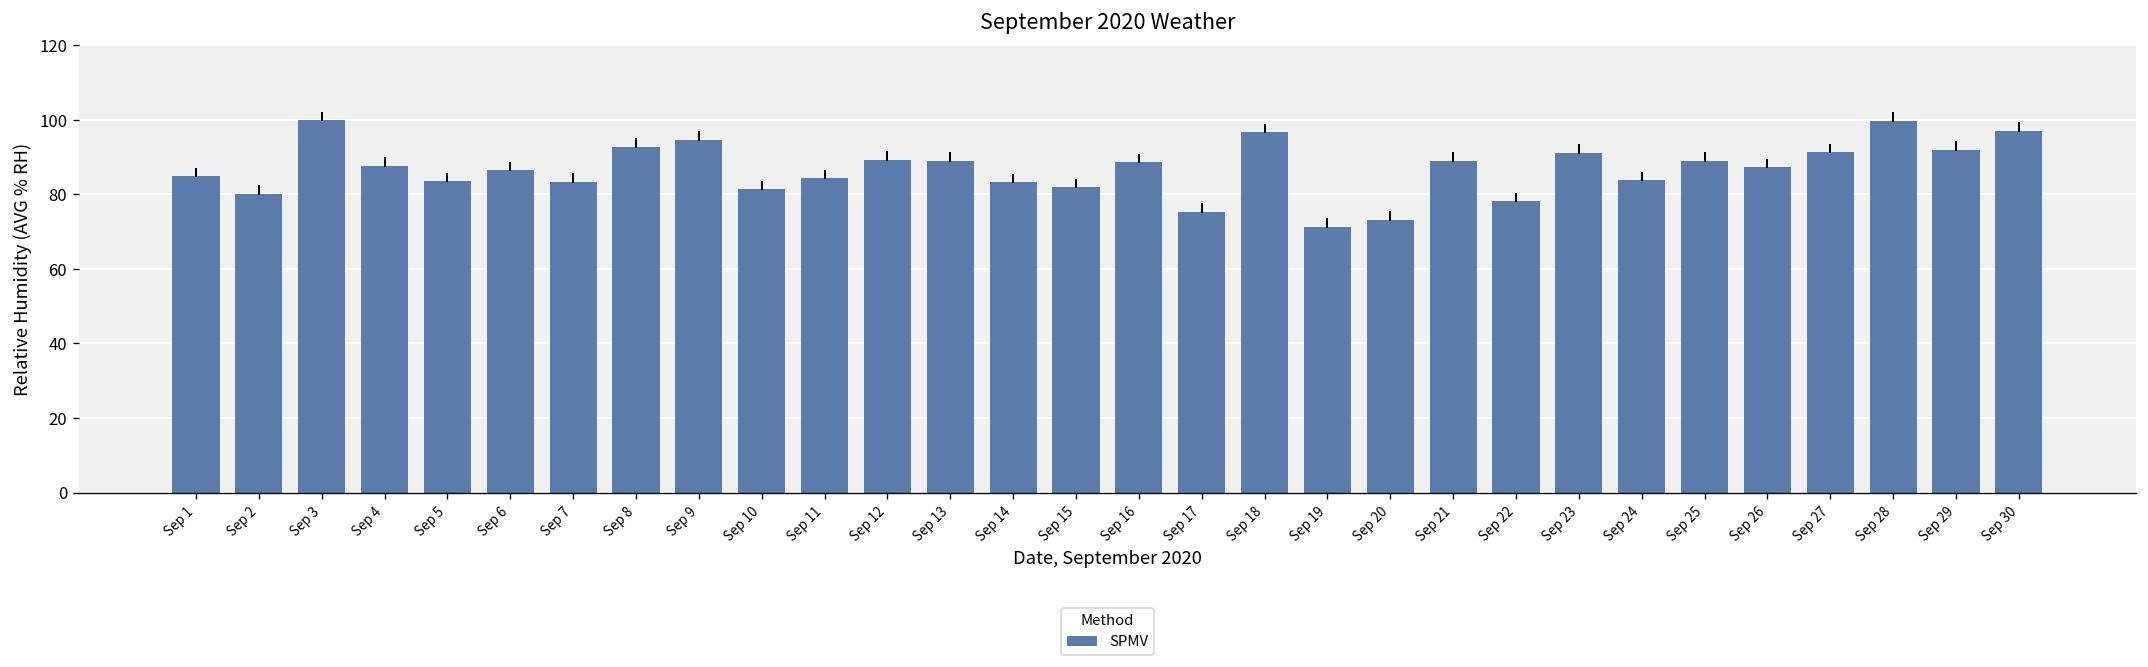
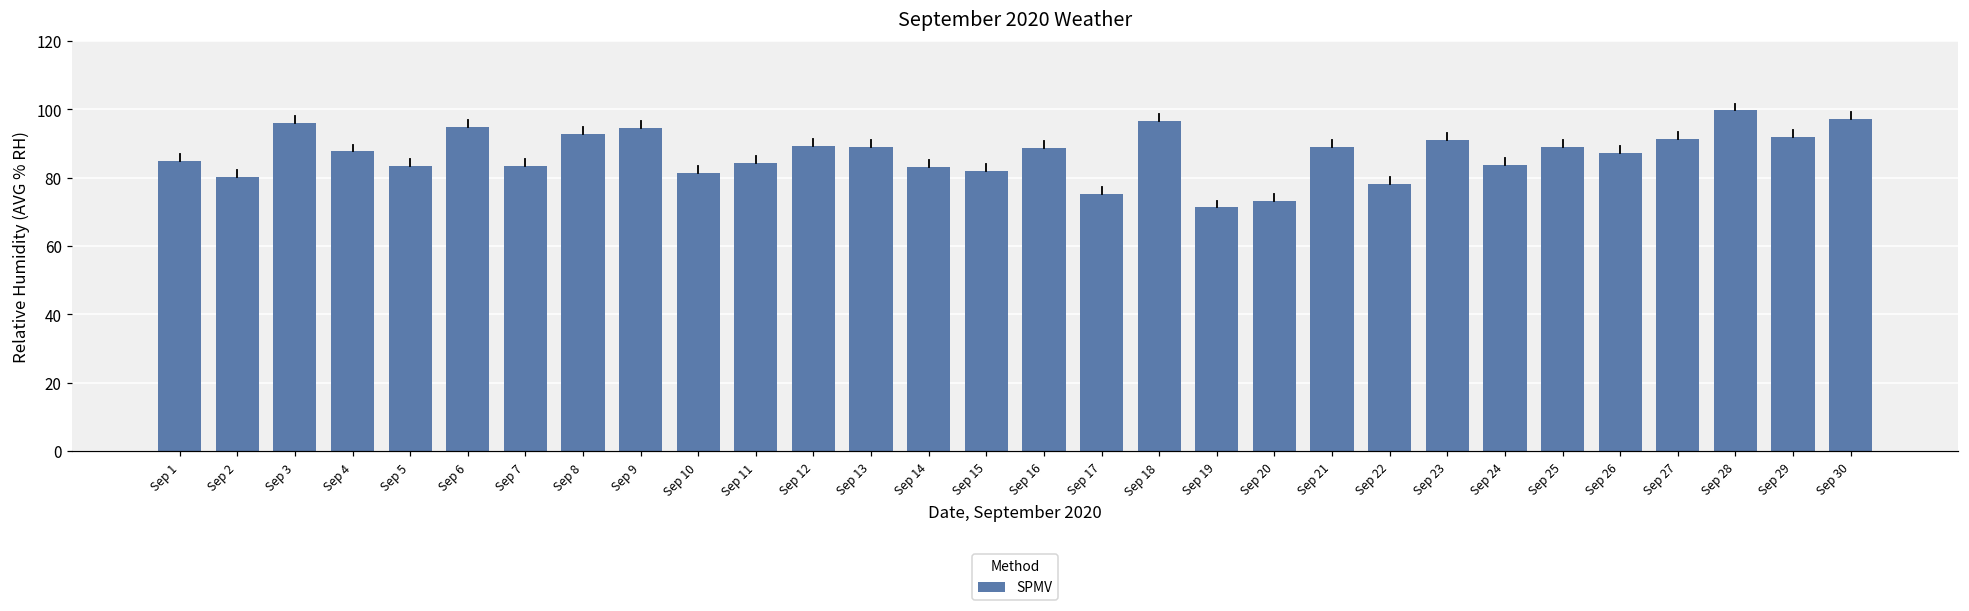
  {
    "SPMV": {
      "Sep 1": 85,
      "Sep 2": 80,
-     "Sep 3": 100,
+     "Sep 3": 96,
      "Sep 4": 88,
      "Sep 5": 84,
-     "Sep 6": 87,
+     "Sep 6": 95,
      "Sep 7": 83,
      "Sep 8": 93,
      "Sep 9": 95,
      "Sep 10": 81,
      "Sep 11": 84,
      "Sep 12": 89,
      "Sep 13": 89,
      "Sep 14": 83,
      "Sep 15": 82,
      "Sep 16": 89,
      "Sep 17": 75,
      "Sep 18": 97,
      "Sep 19": 71,
      "Sep 20": 73,
      "Sep 21": 89,
      "Sep 22": 78,
      "Sep 23": 91,
      "Sep 24": 84,
      "Sep 25": 89,
      "Sep 26": 87,
      "Sep 27": 91,
      "Sep 28": 100,
      "Sep 29": 92,
      "Sep 30": 97
    }
  }
